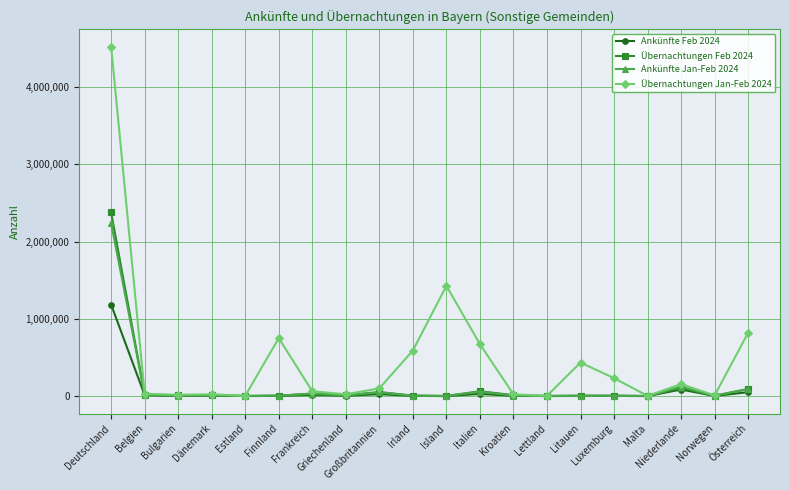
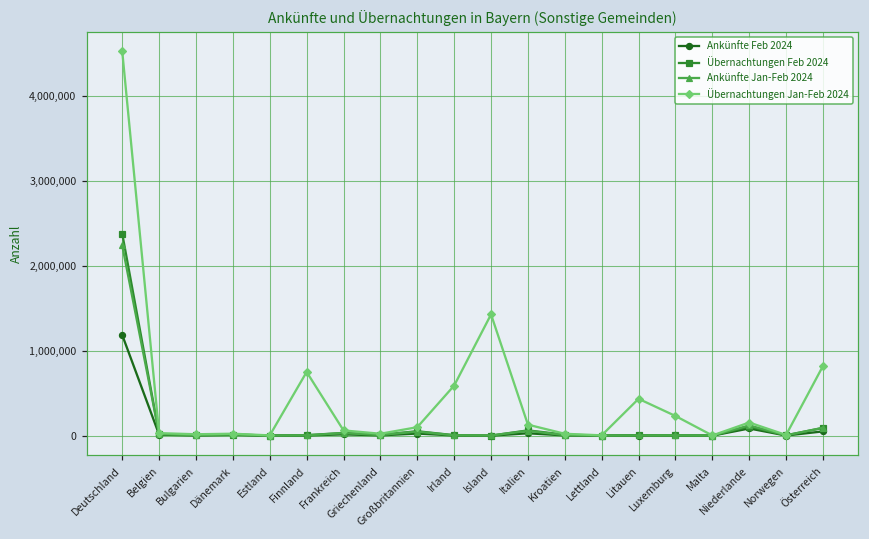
  {
    "Übernachtungen Jan-Feb 2024": {
      "Deutschland": "4,500,000",
      "Finnland": "800,000",
      "Großbritannien": "100,000",
      "Irland": "600,000",
      "Island": "1,400,000",
-     "Italien": "700,000",
+     "Italien": "100,000",
      "Litauen": "400,000",
      "Luxemburg": "200,000",
      "Niederlande": "200,000",
      "Österreich": "800,000"
    }
  }
